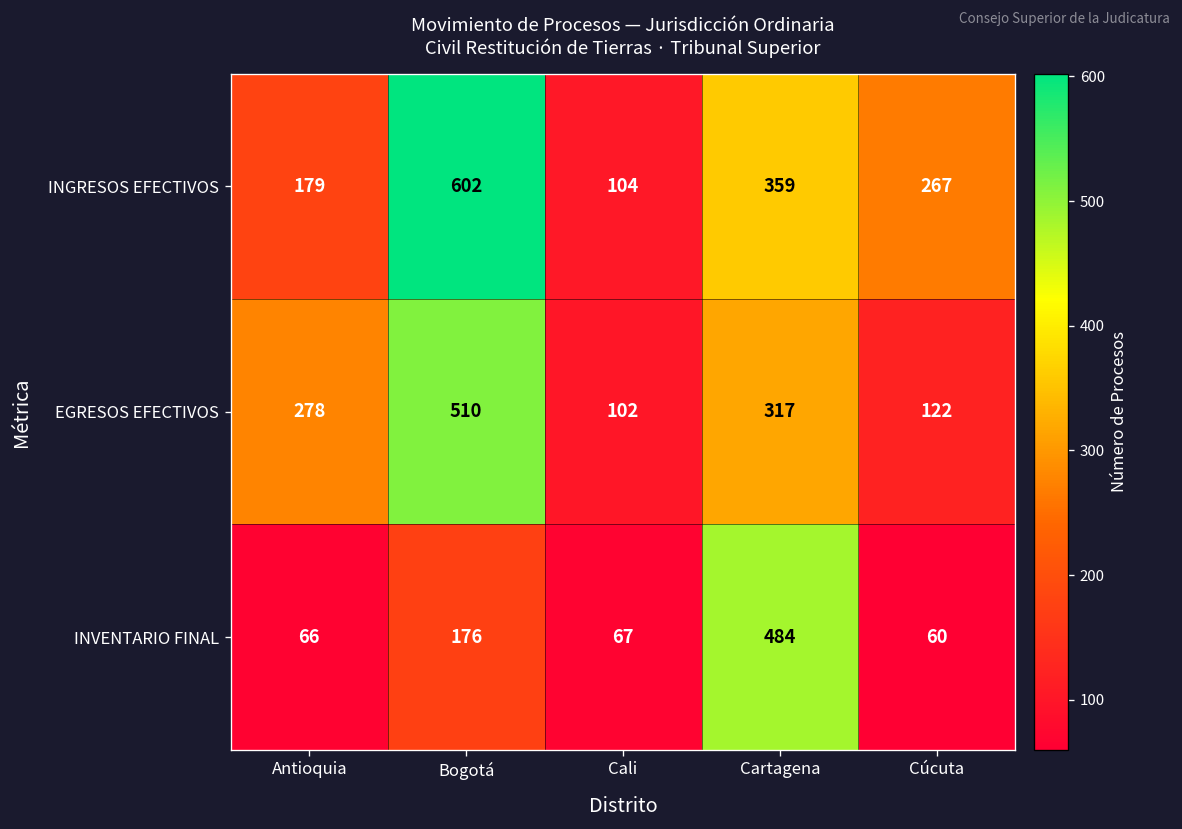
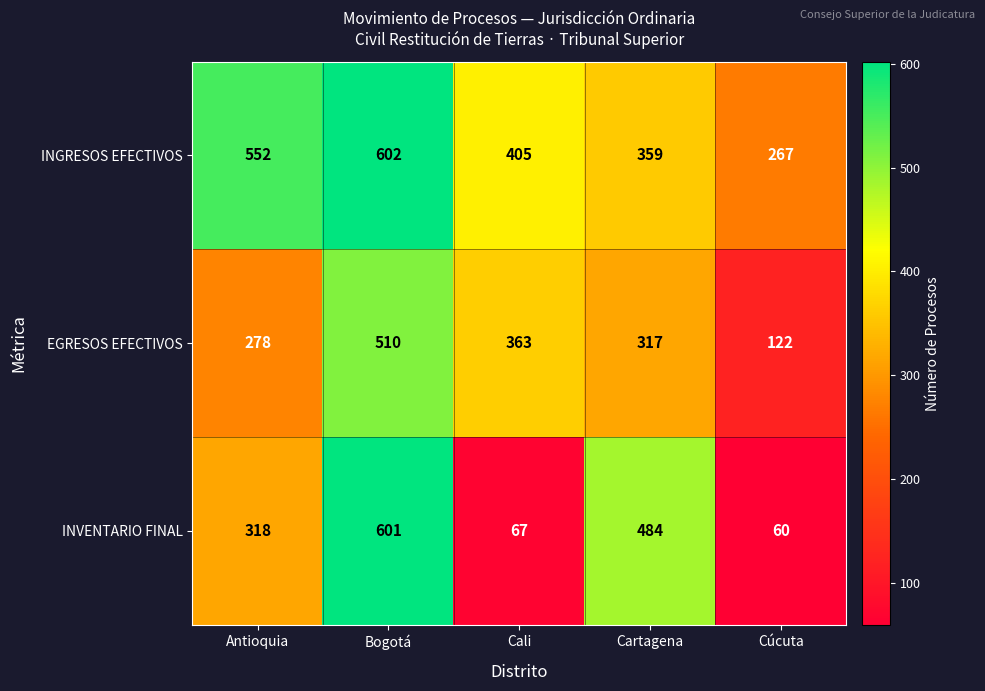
  {
    "INGRESOS EFECTIVOS": {
-     "Antioquia": 179,
+     "Antioquia": 552,
      "Bogotá": 602,
-     "Cali": 104,
+     "Cali": 405,
      "Cartagena": 359,
      "Cúcuta": 267
    },
    "EGRESOS EFECTIVOS": {
      "Antioquia": 278,
      "Bogotá": 510,
-     "Cali": 102,
+     "Cali": 363,
      "Cartagena": 317,
      "Cúcuta": 122
    },
    "INVENTARIO FINAL": {
-     "Antioquia": 66,
-     "Bogotá": 176,
+     "Antioquia": 318,
+     "Bogotá": 601,
      "Cali": 67,
      "Cartagena": 484,
      "Cúcuta": 60
    }
  }
